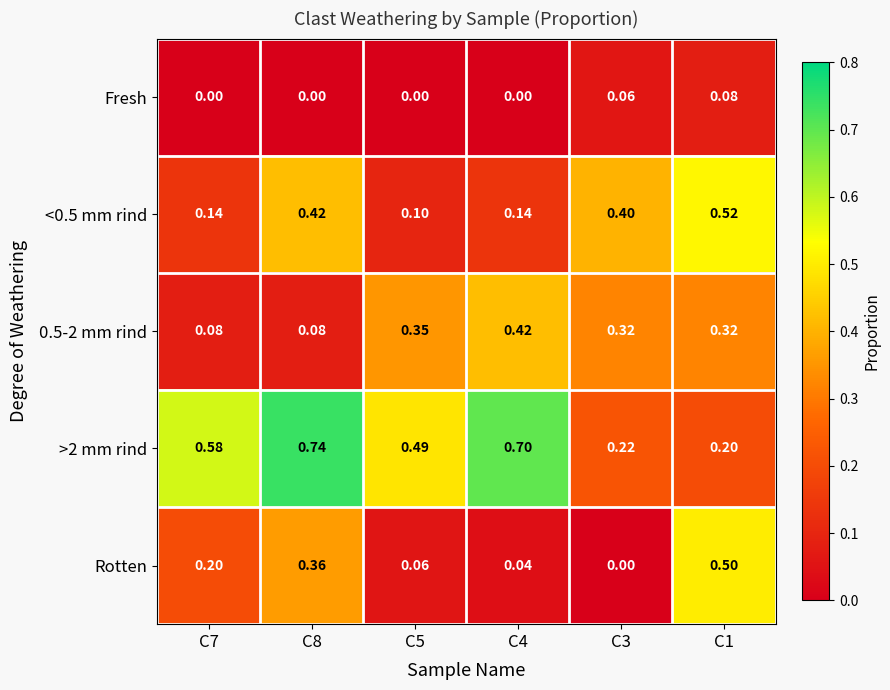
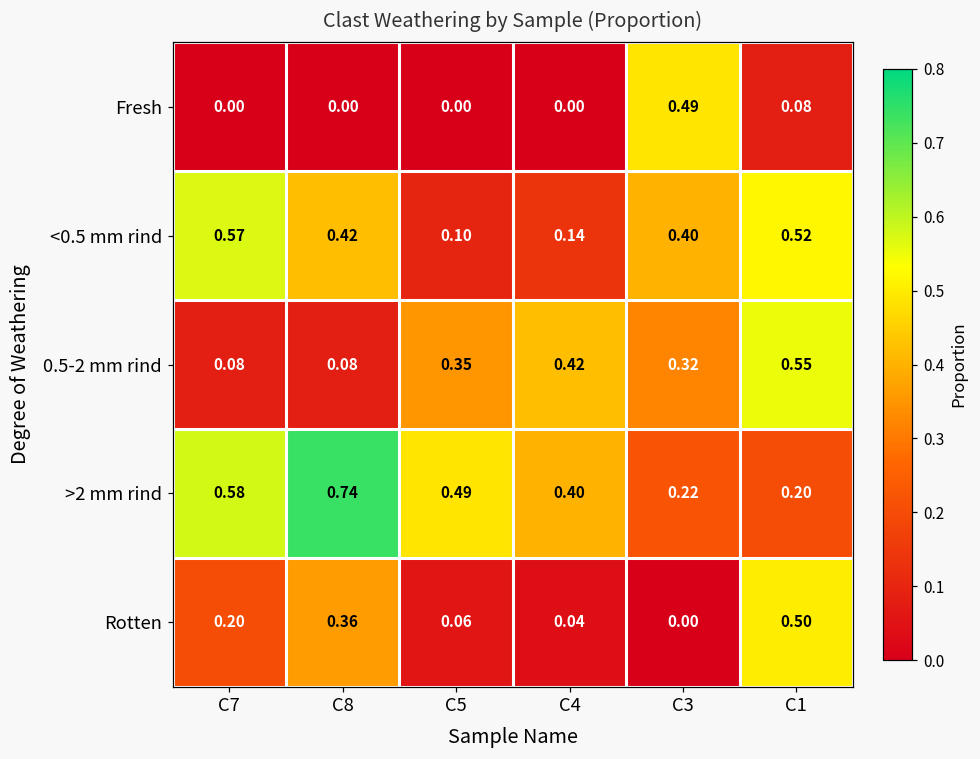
  {
    "Fresh": {
      "C7": 0.00,
      "C8": 0.00,
      "C5": 0.00,
      "C4": 0.00,
-     "C3": 0.06,
+     "C3": 0.49,
      "C1": 0.08
    },
    "<0.5 mm rind": {
-     "C7": 0.14,
+     "C7": 0.57,
      "C8": 0.42,
      "C5": 0.10,
      "C4": 0.14,
      "C3": 0.40,
      "C1": 0.52
    },
    "0.5-2 mm rind": {
      "C7": 0.08,
      "C8": 0.08,
      "C5": 0.35,
      "C4": 0.42,
      "C3": 0.32,
-     "C1": 0.32
+     "C1": 0.55
    },
    ">2 mm rind": {
      "C7": 0.58,
      "C8": 0.74,
      "C5": 0.49,
-     "C4": 0.70,
+     "C4": 0.40,
      "C3": 0.22,
      "C1": 0.20
    },
    "Rotten": {
      "C7": 0.20,
      "C8": 0.36,
      "C5": 0.06,
      "C4": 0.04,
      "C3": 0.00,
      "C1": 0.50
    }
  }
